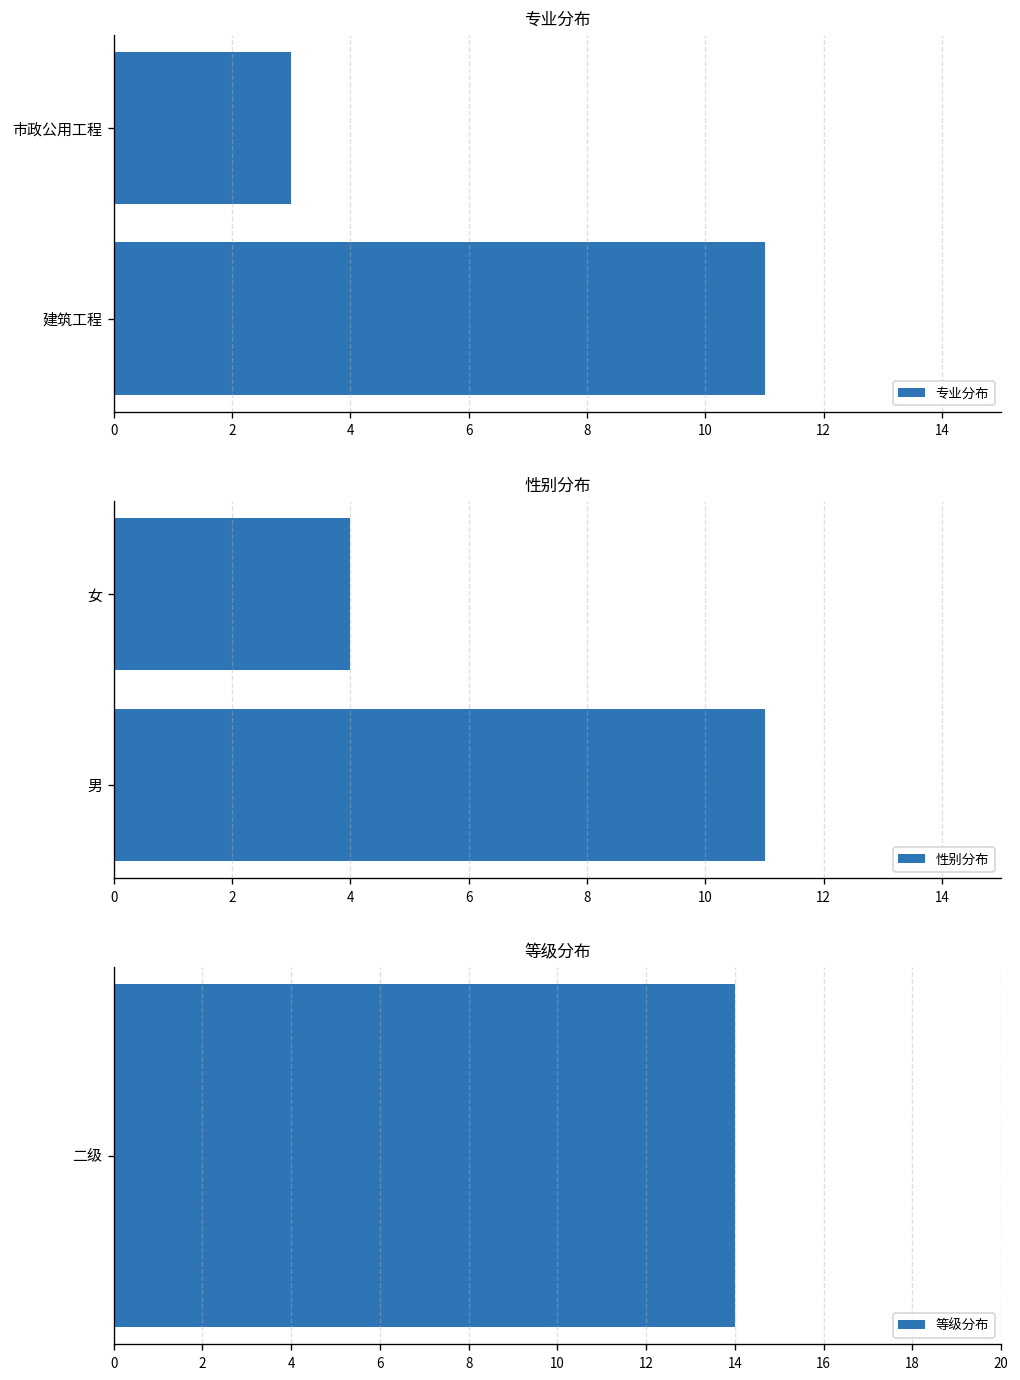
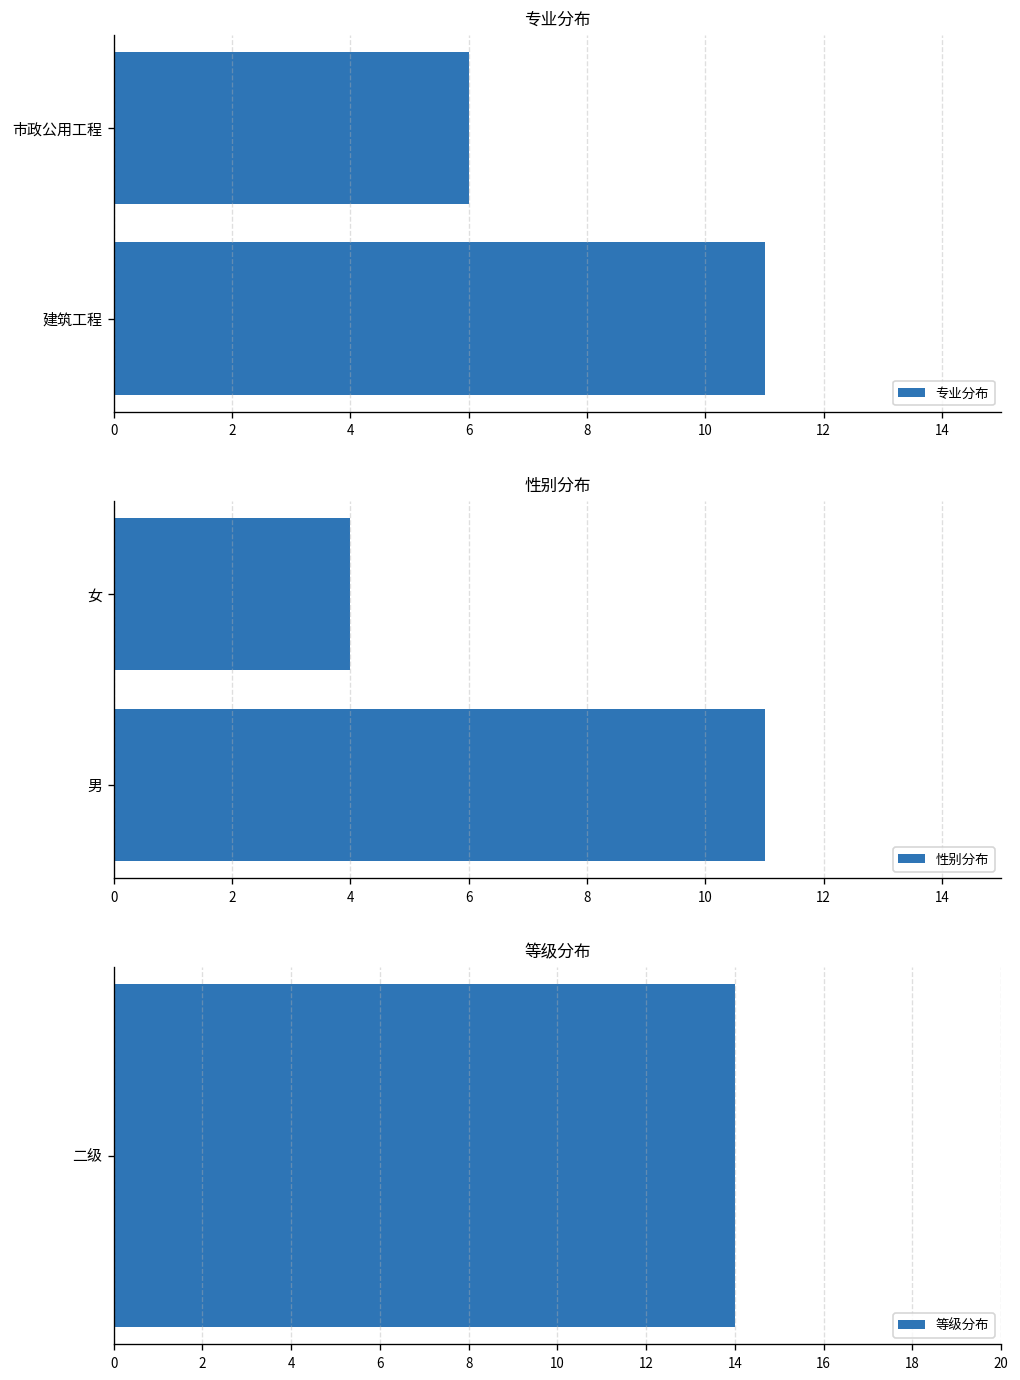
  {
    "专业分布": {
-     "市政公用工程": 3,
+     "市政公用工程": 6,
      "建筑工程": 11
    },
    "性别分布": {
      "女": 4.0,
      "男": 11.0
    },
    "等级分布": {
      "二级": 14.0
    }
  }
